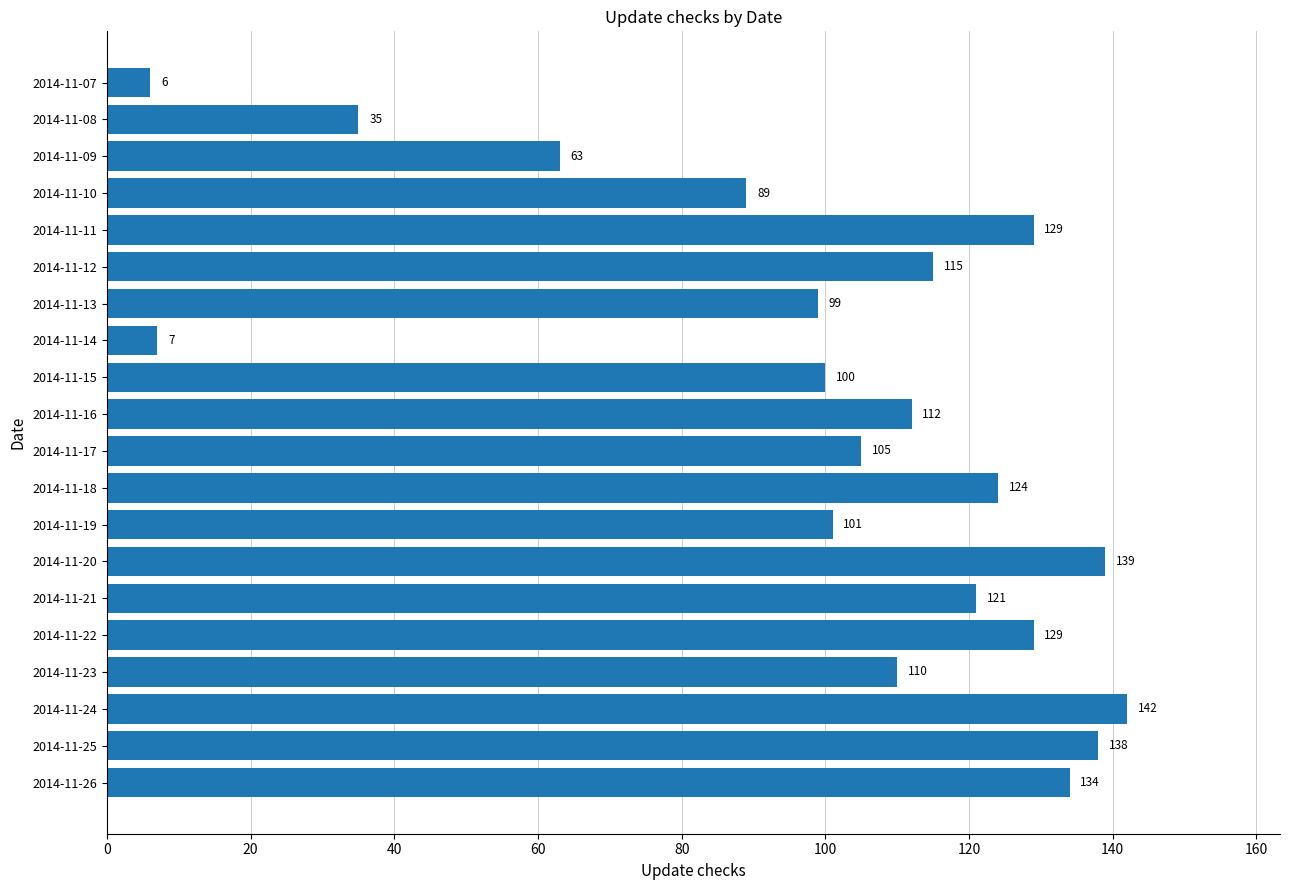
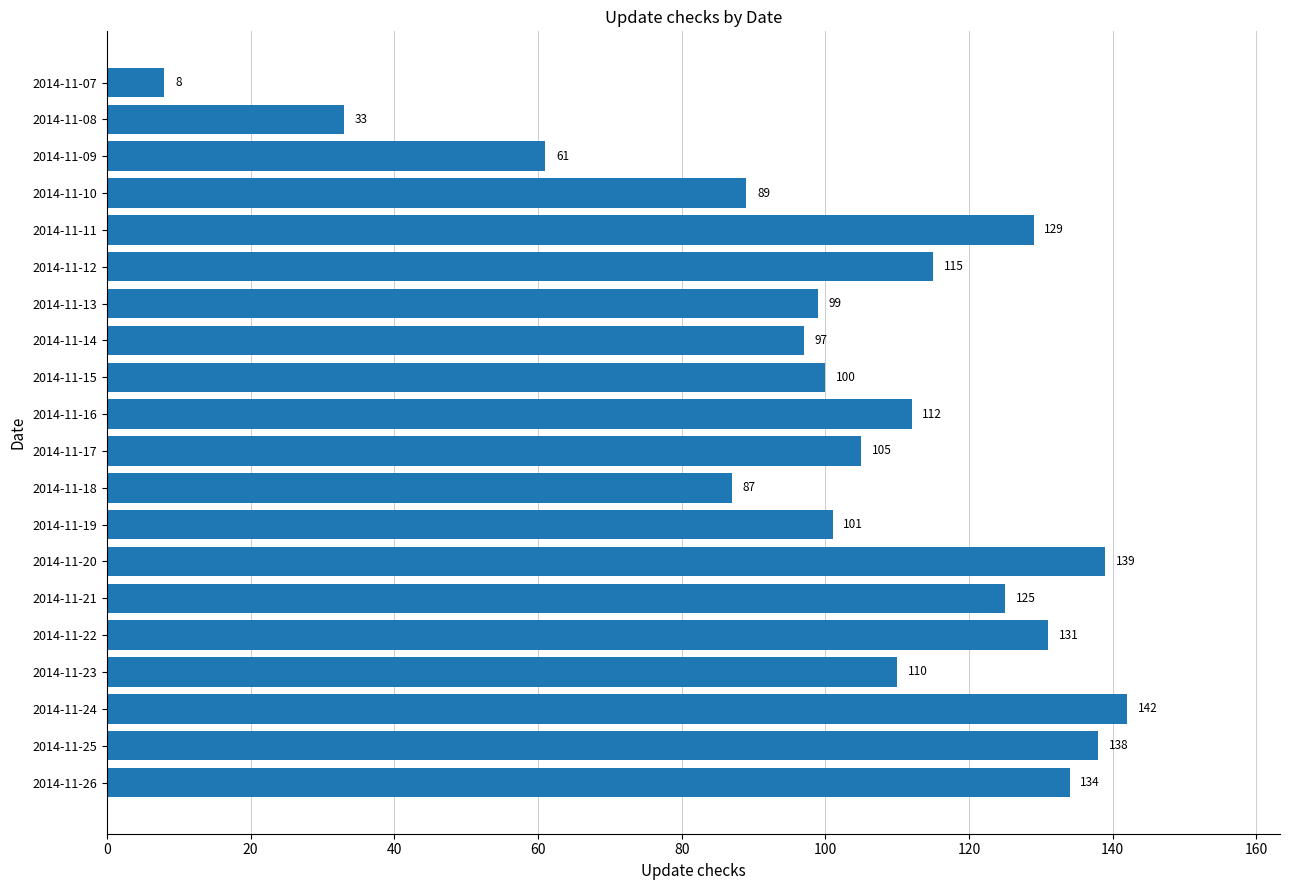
  {
-   "2014-11-07": 6,
-   "2014-11-08": 35,
-   "2014-11-09": 63,
+   "2014-11-07": 8,
+   "2014-11-08": 33,
+   "2014-11-09": 61,
    "2014-11-10": 89,
    "2014-11-11": 129,
    "2014-11-12": 115,
    "2014-11-13": 99,
-   "2014-11-14": 7,
+   "2014-11-14": 97,
    "2014-11-15": 100,
    "2014-11-16": 112,
    "2014-11-17": 105,
-   "2014-11-18": 124,
+   "2014-11-18": 87,
    "2014-11-19": 101,
    "2014-11-20": 139,
-   "2014-11-21": 121,
-   "2014-11-22": 129,
+   "2014-11-21": 125,
+   "2014-11-22": 131,
    "2014-11-23": 110,
    "2014-11-24": 142,
    "2014-11-25": 138,
    "2014-11-26": 134
  }
